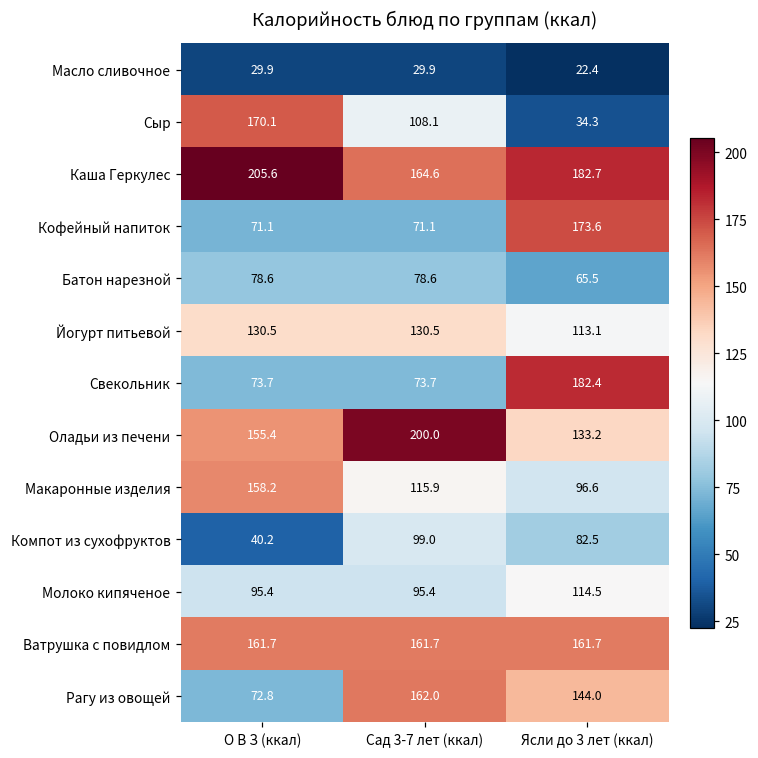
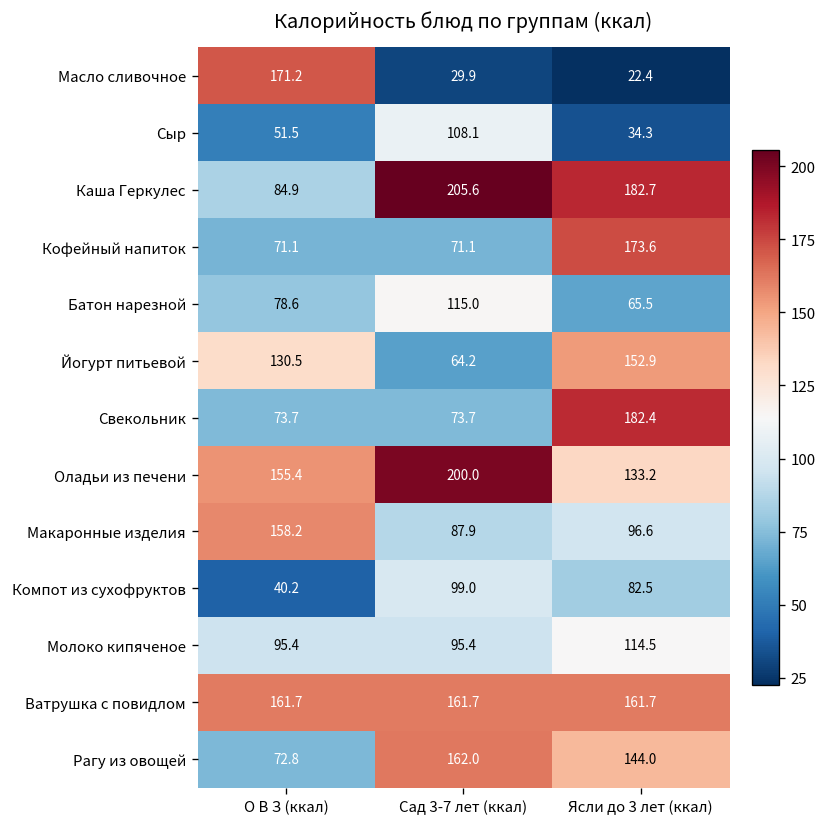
  {
    "Масло сливочное": {
-     "О В З (ккал)": 29.9,
+     "О В З (ккал)": 171.2,
      "Сад 3-7 лет (ккал)": 29.9,
      "Ясли до 3 лет (ккал)": 22.4
    },
    "Сыр": {
-     "О В З (ккал)": 170.1,
+     "О В З (ккал)": 51.5,
      "Сад 3-7 лет (ккал)": 108.1,
      "Ясли до 3 лет (ккал)": 34.3
    },
    "Каша Геркулес": {
-     "О В З (ккал)": 205.6,
-     "Сад 3-7 лет (ккал)": 164.6,
+     "О В З (ккал)": 84.9,
+     "Сад 3-7 лет (ккал)": 205.6,
      "Ясли до 3 лет (ккал)": 182.7
    },
    "Кофейный напиток": {
      "О В З (ккал)": 71.1,
      "Сад 3-7 лет (ккал)": 71.1,
      "Ясли до 3 лет (ккал)": 173.6
    },
    "Батон нарезной": {
      "О В З (ккал)": 78.6,
-     "Сад 3-7 лет (ккал)": 78.6,
+     "Сад 3-7 лет (ккал)": 115.0,
      "Ясли до 3 лет (ккал)": 65.5
    },
    "Йогурт питьевой": {
      "О В З (ккал)": 130.5,
-     "Сад 3-7 лет (ккал)": 130.5,
-     "Ясли до 3 лет (ккал)": 113.1
+     "Сад 3-7 лет (ккал)": 64.2,
+     "Ясли до 3 лет (ккал)": 152.9
    },
    "Свекольник": {
      "О В З (ккал)": 73.7,
      "Сад 3-7 лет (ккал)": 73.7,
      "Ясли до 3 лет (ккал)": 182.4
    },
    "Оладьи из печени": {
      "О В З (ккал)": 155.4,
      "Сад 3-7 лет (ккал)": 200.0,
      "Ясли до 3 лет (ккал)": 133.2
    },
    "Макаронные изделия": {
      "О В З (ккал)": 158.2,
-     "Сад 3-7 лет (ккал)": 115.9,
+     "Сад 3-7 лет (ккал)": 87.9,
      "Ясли до 3 лет (ккал)": 96.6
    },
    "Компот из сухофруктов": {
      "О В З (ккал)": 40.2,
      "Сад 3-7 лет (ккал)": 99.0,
      "Ясли до 3 лет (ккал)": 82.5
    },
    "Молоко кипяченое": {
      "О В З (ккал)": 95.4,
      "Сад 3-7 лет (ккал)": 95.4,
      "Ясли до 3 лет (ккал)": 114.5
    },
    "Ватрушка с повидлом": {
      "О В З (ккал)": 161.7,
      "Сад 3-7 лет (ккал)": 161.7,
      "Ясли до 3 лет (ккал)": 161.7
    },
    "Рагу из овощей": {
      "О В З (ккал)": 72.8,
      "Сад 3-7 лет (ккал)": 162.0,
      "Ясли до 3 лет (ккал)": 144.0
    }
  }
